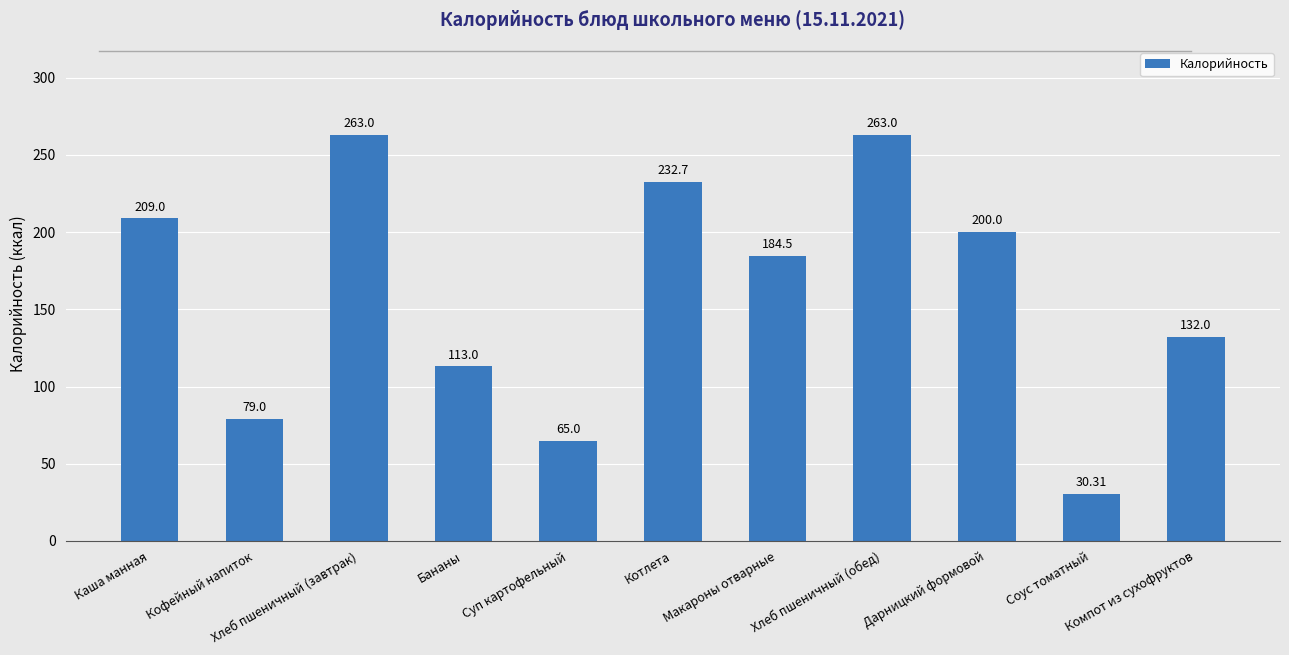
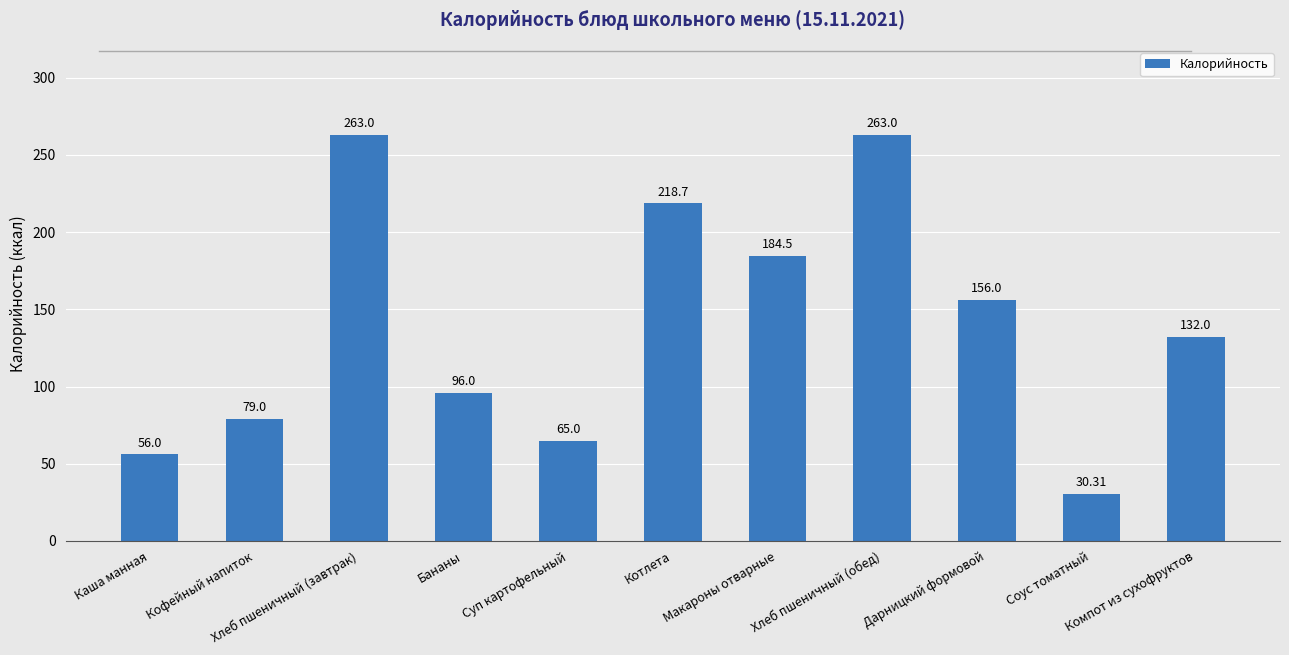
  {
-   "Каша манная": 209.0,
+   "Каша манная": 56.0,
    "Кофейный напиток": 79.0,
    "Хлеб пшеничный (завтрак)": 263.0,
-   "Бананы": 113.0,
+   "Бананы": 96.0,
    "Суп картофельный": 65.0,
-   "Котлета": 232.7,
+   "Котлета": 218.7,
    "Макароны отварные": 184.5,
    "Хлеб пшеничный (обед)": 263.0,
-   "Дарницкий формовой": 200.0,
+   "Дарницкий формовой": 156.0,
    "Соус томатный": 30.31,
    "Компот из сухофруктов": 132.0
  }
